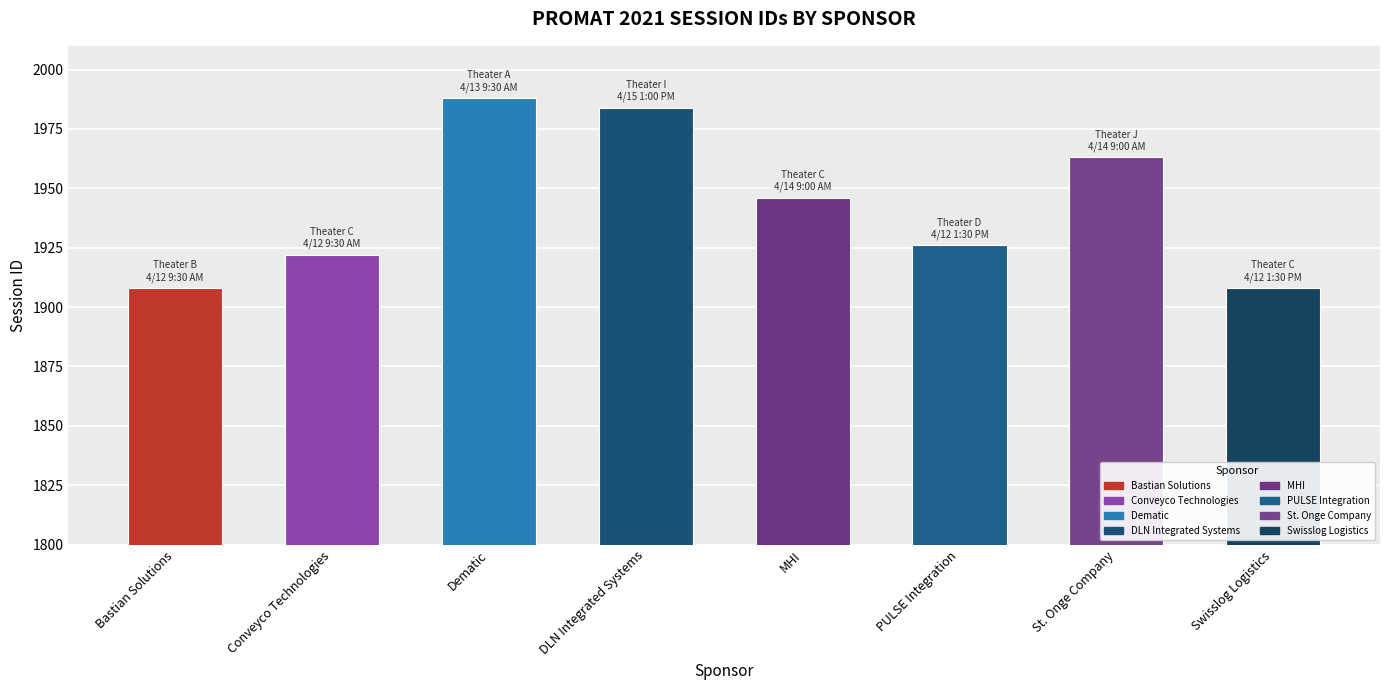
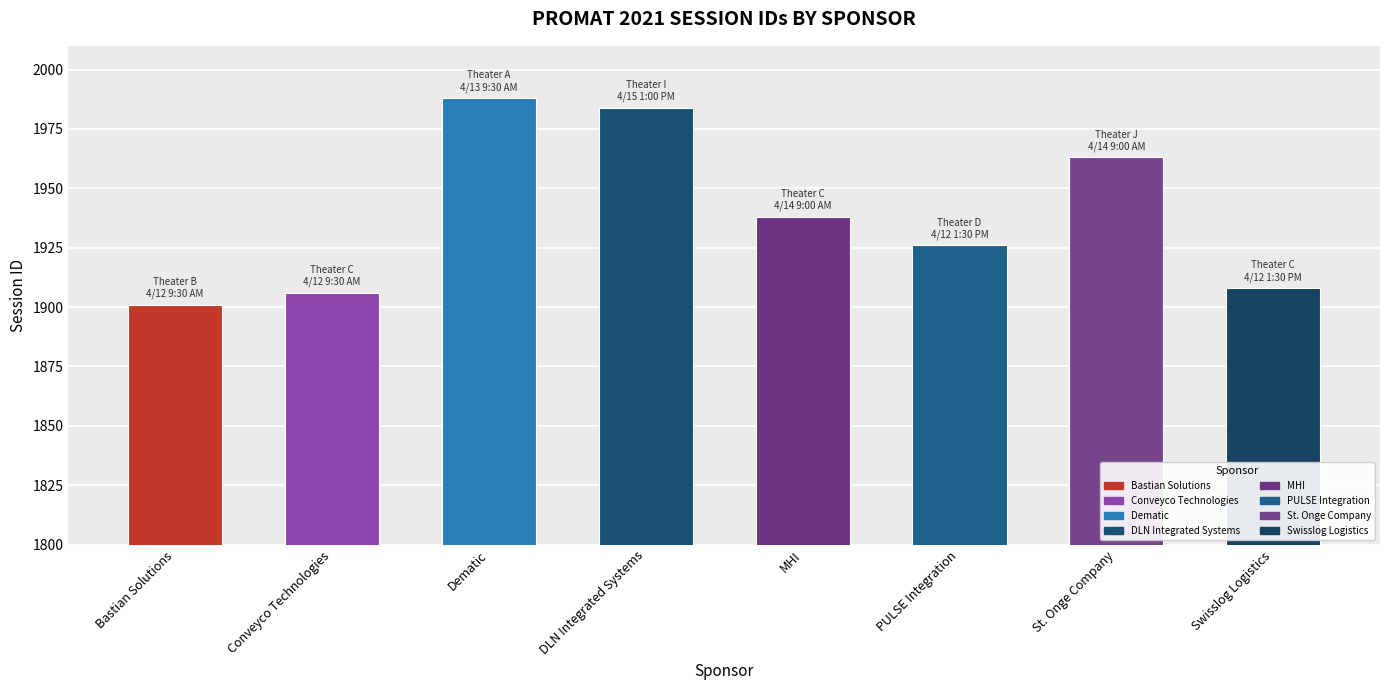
  {
-   "Bastian Solutions": 1908,
-   "Conveyco Technologies": 1922,
-   "MHI": 1946
+   "Bastian Solutions": 1901,
+   "Conveyco Technologies": 1906,
+   "MHI": 1938
  }
